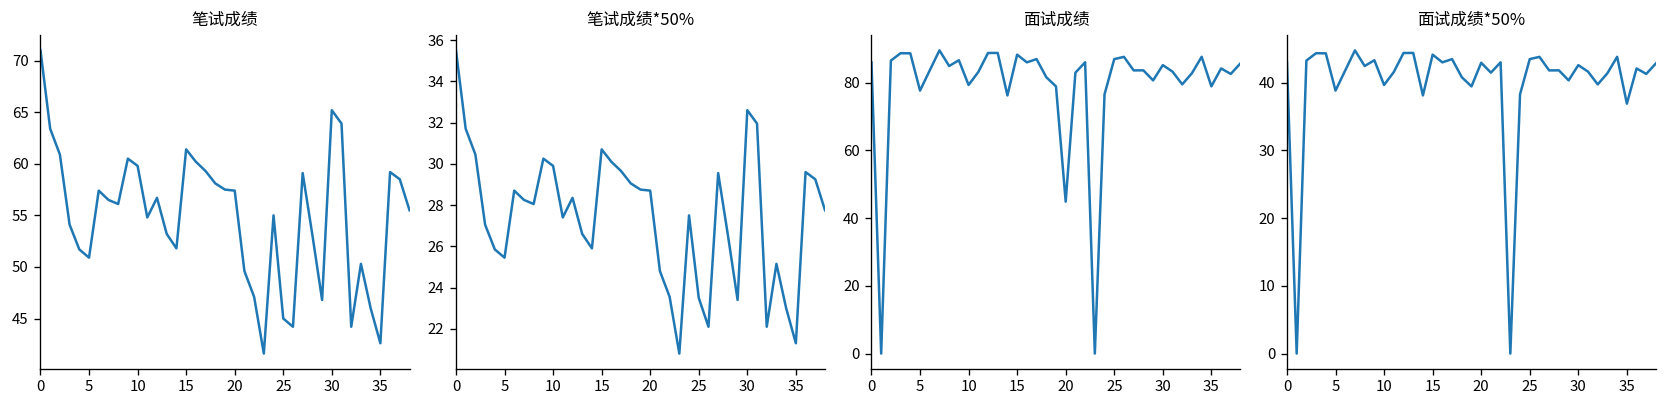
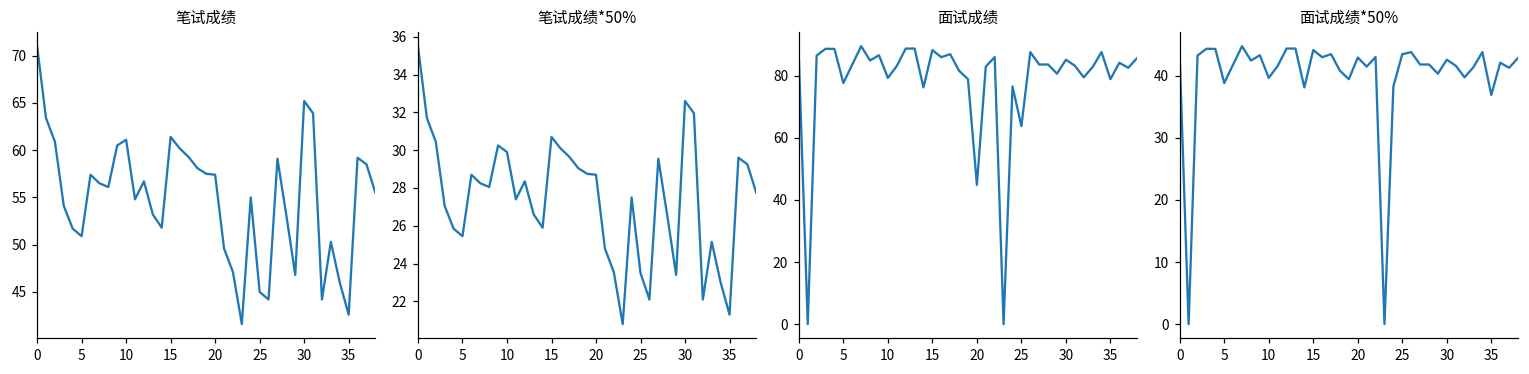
  {
    "笔试成绩": {
      "0": 71,
      "5": 51,
-     "10": 60,
+     "10": 61,
      "15": 61,
      "20": 57,
      "25": 45,
      "30": 65,
      "35": 43
    },
    "笔试成绩*50%": {
      "0": 35.5,
      "5": 25.5,
      "10": 29.9,
      "15": 30.7,
      "20": 28.7,
      "25": 23.5,
      "30": 32.6,
      "35": 21.3
    },
    "面试成绩": {
      "0": 86,
      "5": 78,
      "10": 79,
      "15": 88,
      "20": 45,
-     "25": 87,
+     "25": 64,
      "30": 85,
      "35": 79
    },
    "面试成绩*50%": {
      "0": 43,
      "5": 39,
      "10": 40,
      "15": 44,
      "20": 43,
      "25": 43,
      "30": 43,
      "35": 37
    }
  }
